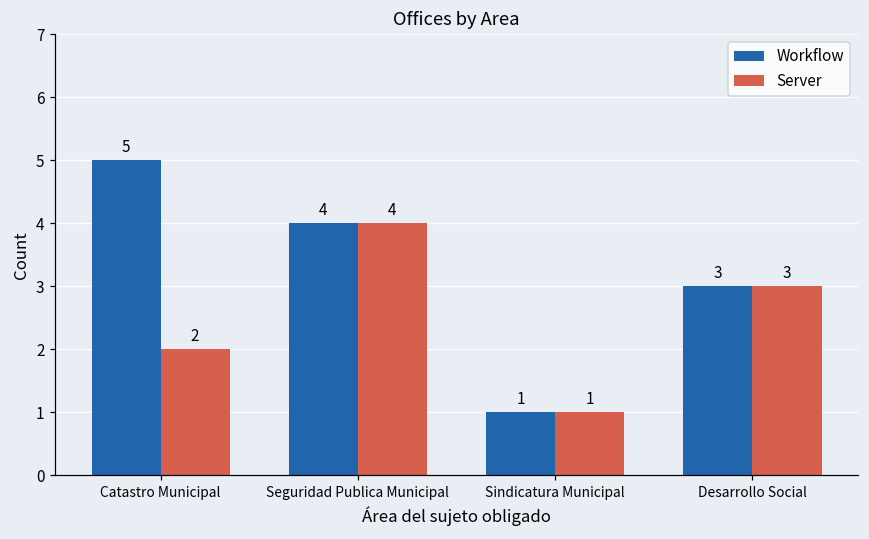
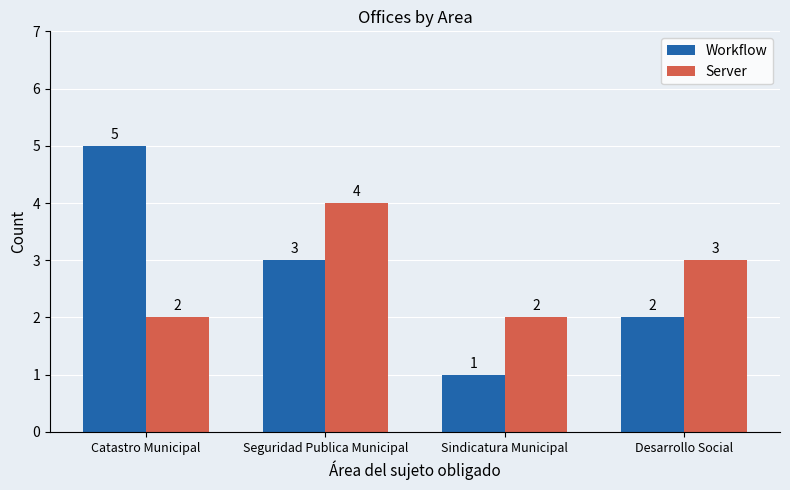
  {
    "Workflow": {
      "Catastro Municipal": 5,
-     "Seguridad Publica Municipal": 4,
+     "Seguridad Publica Municipal": 3,
      "Sindicatura Municipal": 1,
-     "Desarrollo Social": 3
+     "Desarrollo Social": 2
    },
    "Server": {
      "Catastro Municipal": 2,
      "Seguridad Publica Municipal": 4,
-     "Sindicatura Municipal": 1,
+     "Sindicatura Municipal": 2,
      "Desarrollo Social": 3
    }
  }
